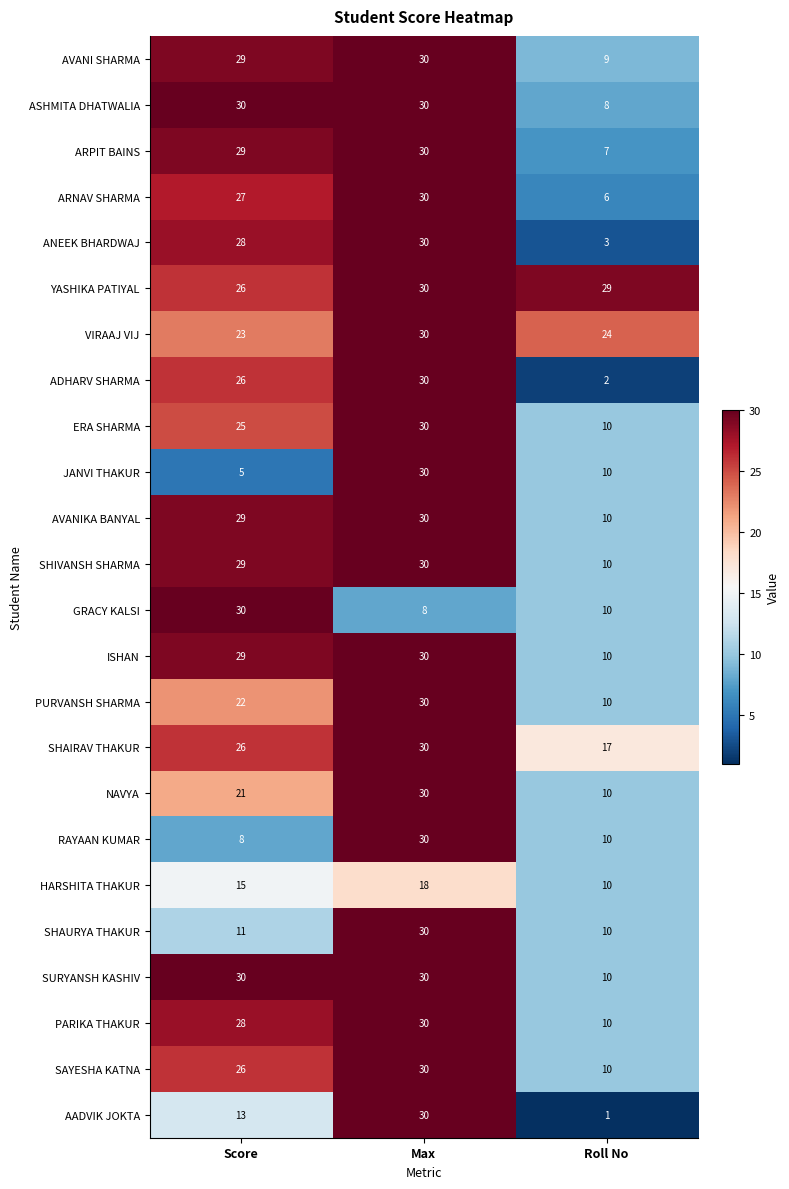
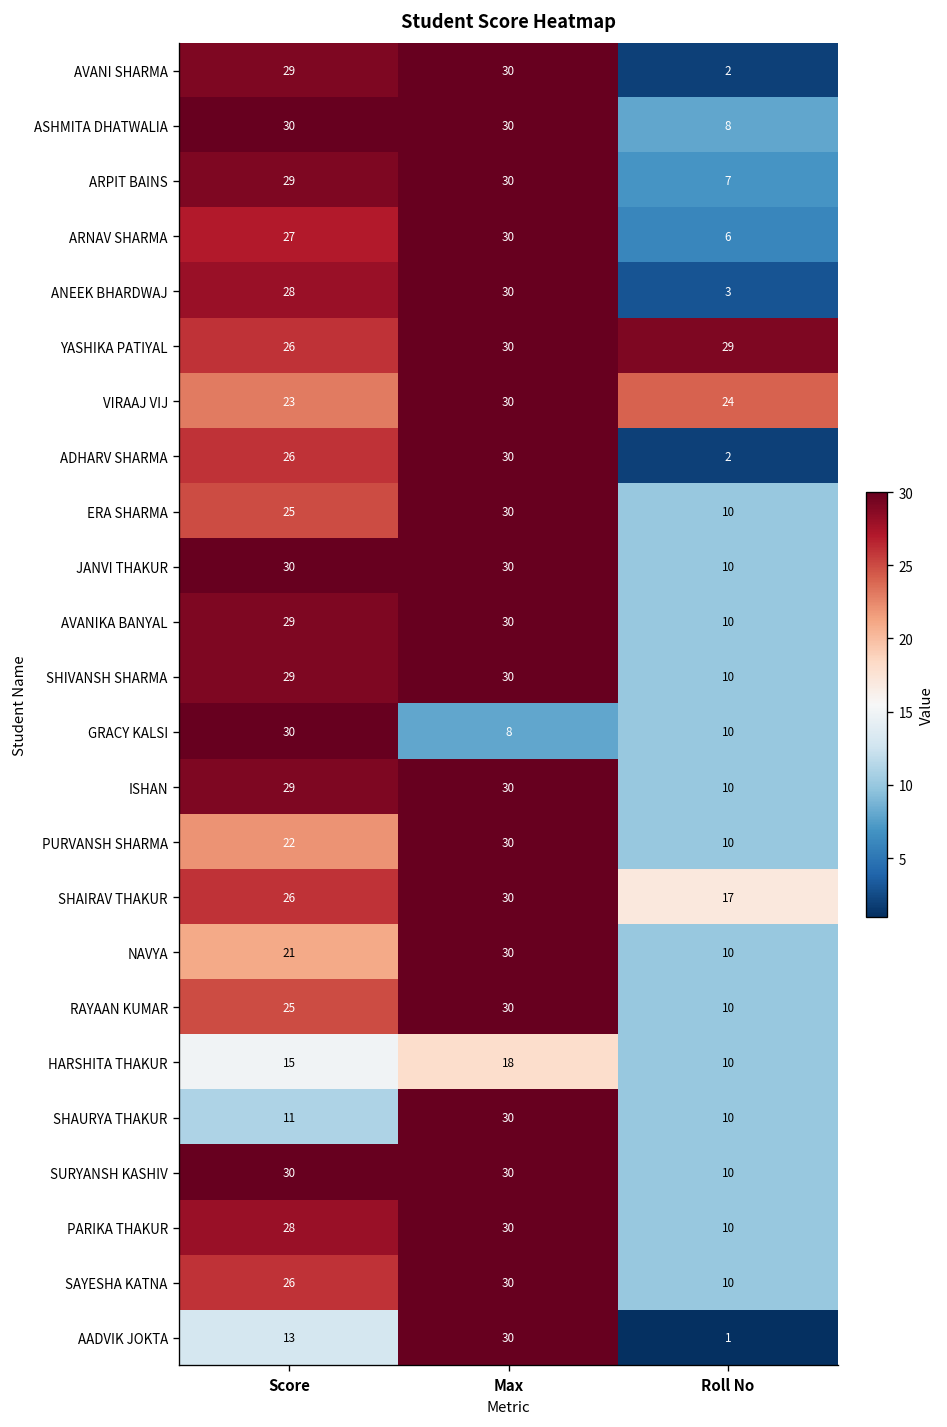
  {
    "AVANI SHARMA": {
      "Score": 29,
      "Max": 30,
-     "Roll No": 9
+     "Roll No": 2
    },
    "ASHMITA DHATWALIA": {
      "Score": 30,
      "Max": 30,
      "Roll No": 8
    },
    "ARPIT BAINS": {
      "Score": 29,
      "Max": 30,
      "Roll No": 7
    },
    "ARNAV SHARMA": {
      "Score": 27,
      "Max": 30,
      "Roll No": 6
    },
    "ANEEK BHARDWAJ": {
      "Score": 28,
      "Max": 30,
      "Roll No": 3
    },
    "YASHIKA PATIYAL": {
      "Score": 26,
      "Max": 30,
      "Roll No": 29
    },
    "VIRAAJ VIJ": {
      "Score": 23,
      "Max": 30,
      "Roll No": 24
    },
    "ADHARV SHARMA": {
      "Score": 26,
      "Max": 30,
      "Roll No": 2
    },
    "ERA SHARMA": {
      "Score": 25,
      "Max": 30,
      "Roll No": 10
    },
    "JANVI THAKUR": {
-     "Score": 5,
+     "Score": 30,
      "Max": 30,
      "Roll No": 10
    },
    "AVANIKA BANYAL": {
      "Score": 29,
      "Max": 30,
      "Roll No": 10
    },
    "SHIVANSH SHARMA": {
      "Score": 29,
      "Max": 30,
      "Roll No": 10
    },
    "GRACY KALSI": {
      "Score": 30,
      "Max": 8,
      "Roll No": 10
    },
    "ISHAN": {
      "Score": 29,
      "Max": 30,
      "Roll No": 10
    },
    "PURVANSH SHARMA": {
      "Score": 22,
      "Max": 30,
      "Roll No": 10
    },
    "SHAIRAV THAKUR": {
      "Score": 26,
      "Max": 30,
      "Roll No": 17
    },
    "NAVYA": {
      "Score": 21,
      "Max": 30,
      "Roll No": 10
    },
    "RAYAAN KUMAR": {
-     "Score": 8,
+     "Score": 25,
      "Max": 30,
      "Roll No": 10
    },
    "HARSHITA THAKUR": {
      "Score": 15,
      "Max": 18,
      "Roll No": 10
    },
    "SHAURYA THAKUR": {
      "Score": 11,
      "Max": 30,
      "Roll No": 10
    },
    "SURYANSH KASHIV": {
      "Score": 30,
      "Max": 30,
      "Roll No": 10
    },
    "PARIKA THAKUR": {
      "Score": 28,
      "Max": 30,
      "Roll No": 10
    },
    "SAYESHA KATNA": {
      "Score": 26,
      "Max": 30,
      "Roll No": 10
    },
    "AADVIK JOKTA": {
      "Score": 13,
      "Max": 30,
      "Roll No": 1
    }
  }
